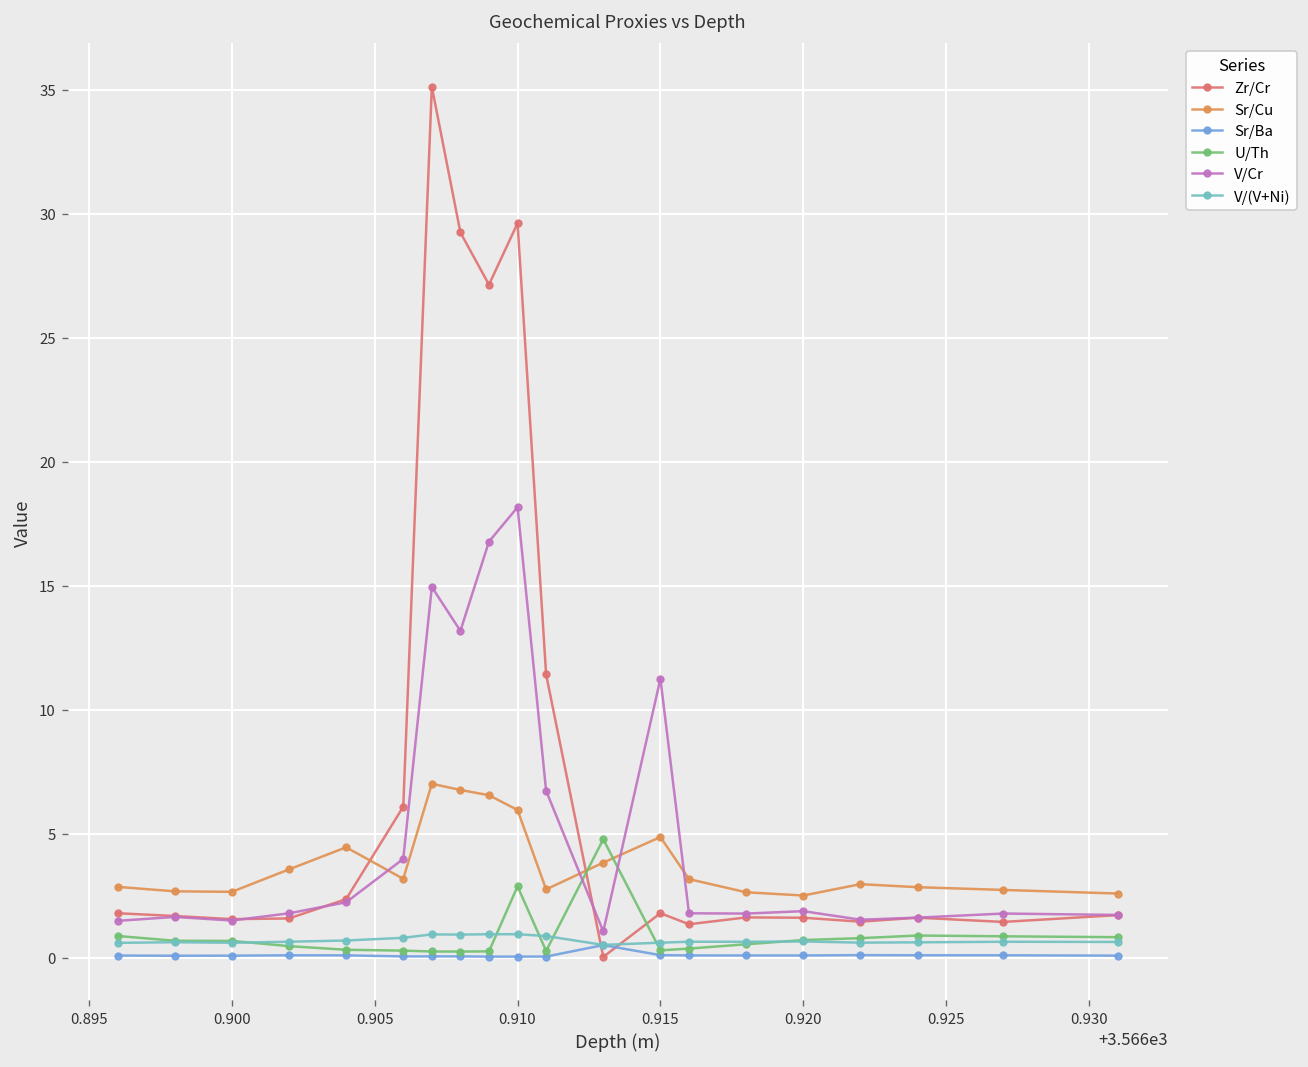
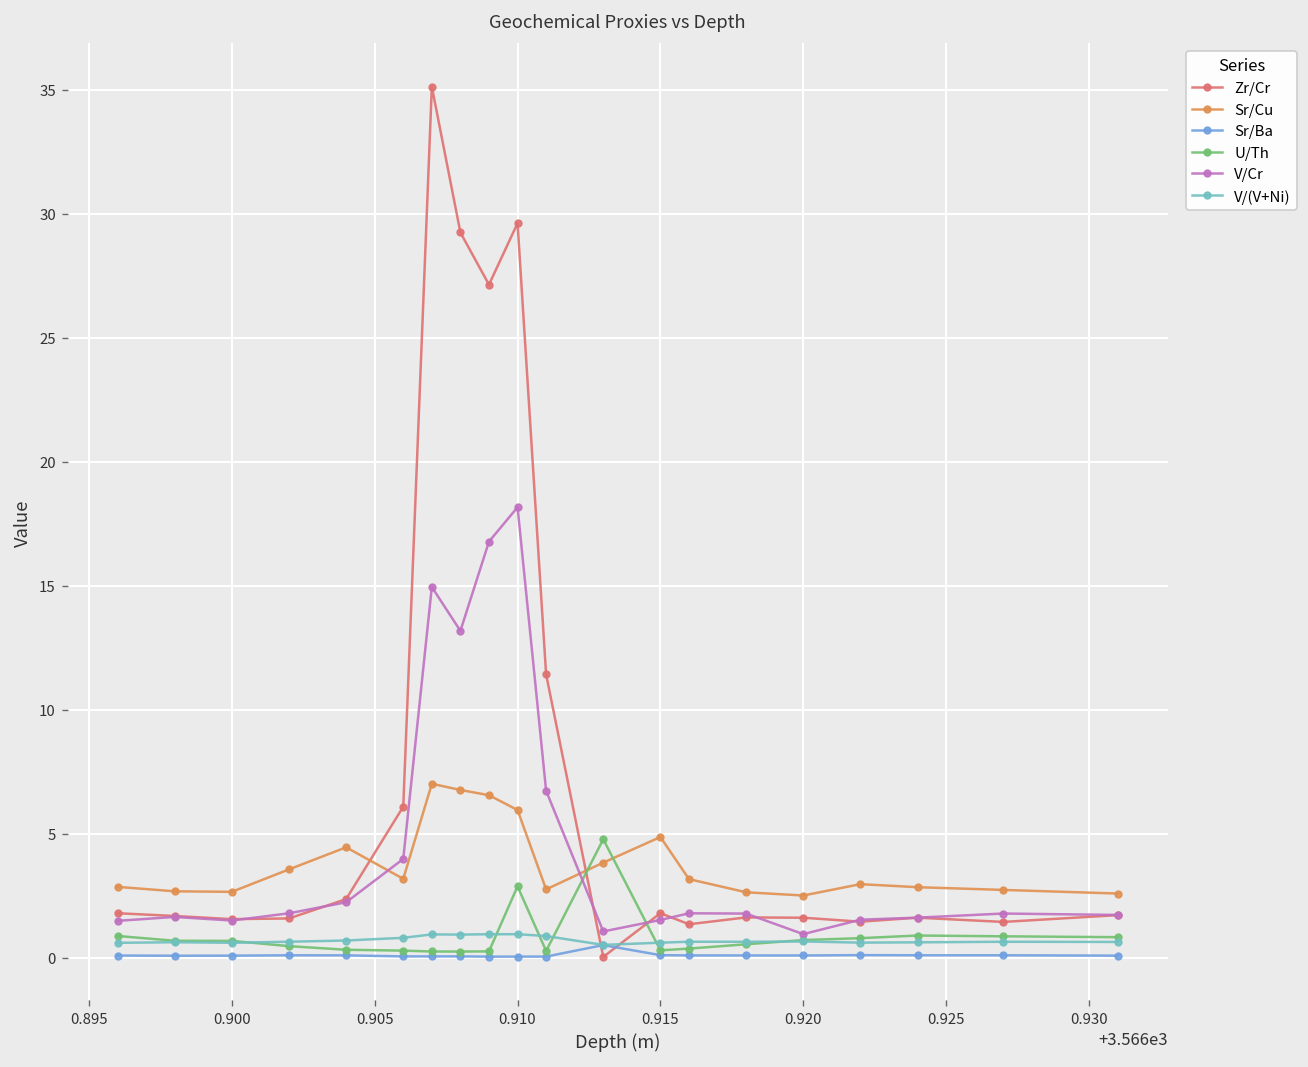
  {
    "U/Th": {
      "0.910": 2.9,
      "0.915": 0.3
    },
    "V/Cr": {
      "0.910": 18.2,
-     "0.915": 11.2,
-     "0.920": 1.9
+     "0.915": 1.5,
+     "0.920": 0.9
    }
  }
